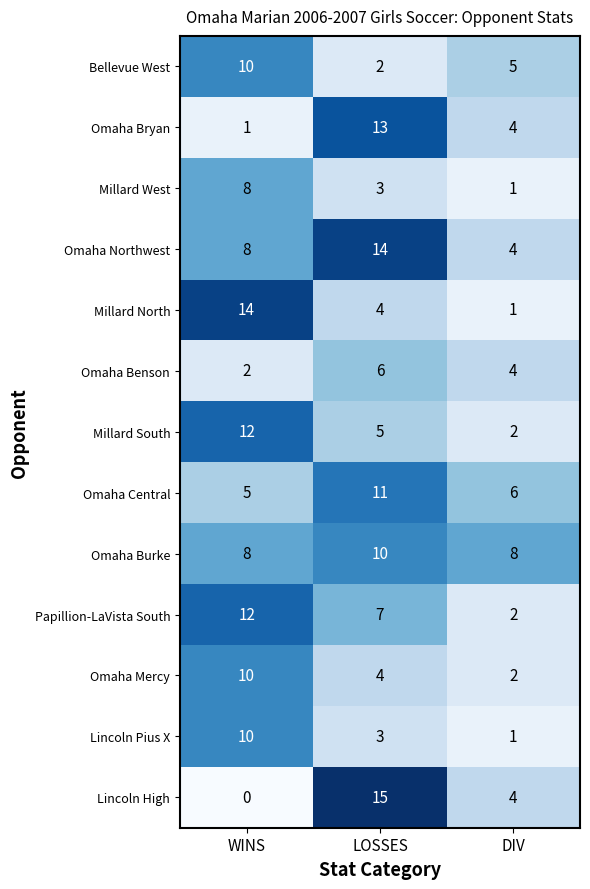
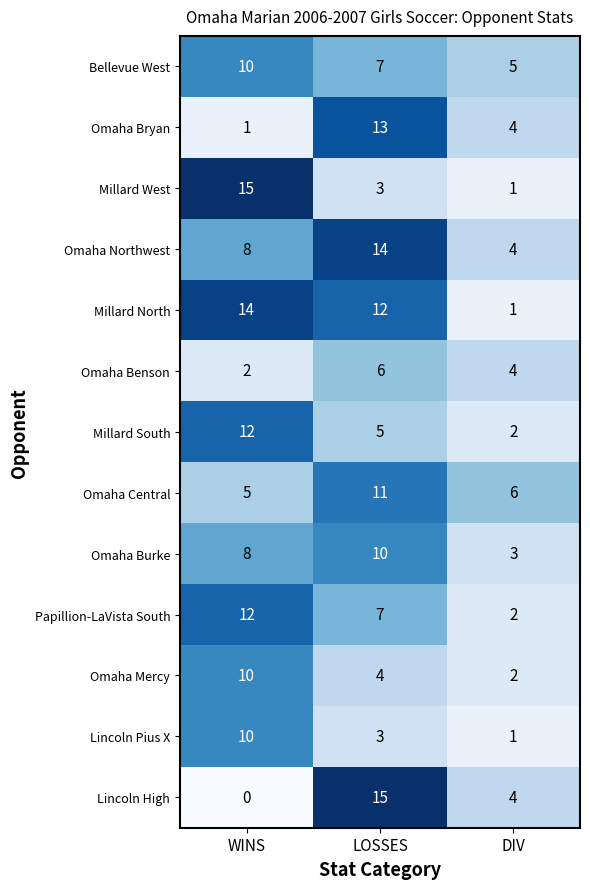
  {
    "Bellevue West": {
      "WINS": 10,
-     "LOSSES": 2,
+     "LOSSES": 7,
      "DIV": 5
    },
    "Omaha Bryan": {
      "WINS": 1,
      "LOSSES": 13,
      "DIV": 4
    },
    "Millard West": {
-     "WINS": 8,
+     "WINS": 15,
      "LOSSES": 3,
      "DIV": 1
    },
    "Omaha Northwest": {
      "WINS": 8,
      "LOSSES": 14,
      "DIV": 4
    },
    "Millard North": {
      "WINS": 14,
-     "LOSSES": 4,
+     "LOSSES": 12,
      "DIV": 1
    },
    "Omaha Benson": {
      "WINS": 2,
      "LOSSES": 6,
      "DIV": 4
    },
    "Millard South": {
      "WINS": 12,
      "LOSSES": 5,
      "DIV": 2
    },
    "Omaha Central": {
      "WINS": 5,
      "LOSSES": 11,
      "DIV": 6
    },
    "Omaha Burke": {
      "WINS": 8,
      "LOSSES": 10,
-     "DIV": 8
+     "DIV": 3
    },
    "Papillion-LaVista South": {
      "WINS": 12,
      "LOSSES": 7,
      "DIV": 2
    },
    "Omaha Mercy": {
      "WINS": 10,
      "LOSSES": 4,
      "DIV": 2
    },
    "Lincoln Pius X": {
      "WINS": 10,
      "LOSSES": 3,
      "DIV": 1
    },
    "Lincoln High": {
      "WINS": 0,
      "LOSSES": 15,
      "DIV": 4
    }
  }
